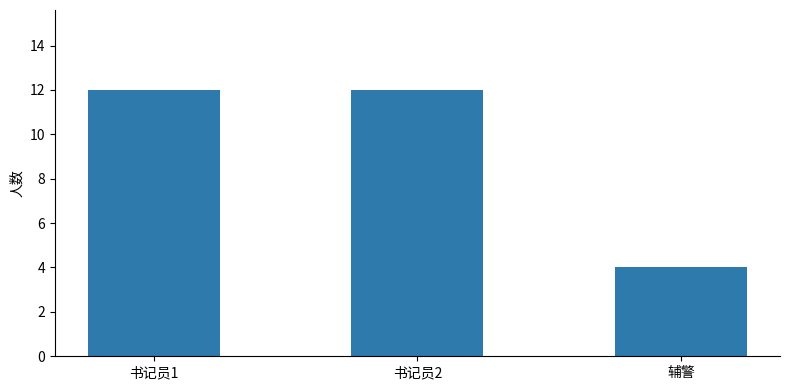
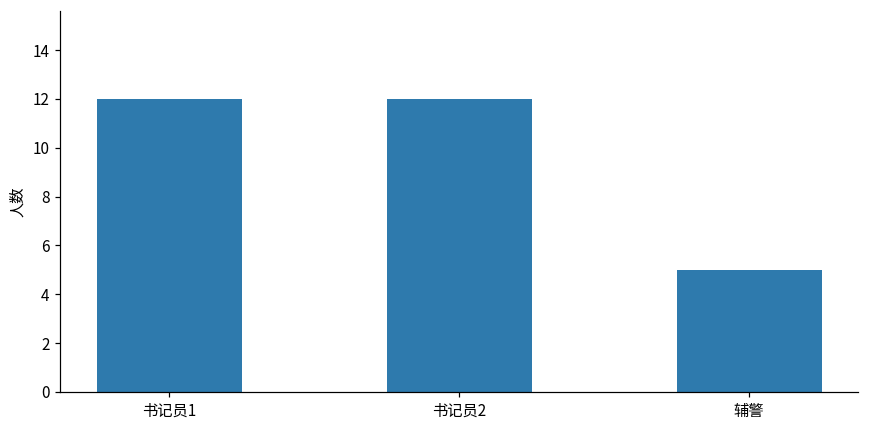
  {
    "书记员1": 12,
    "书记员2": 12,
-   "辅警": 4
+   "辅警": 5
  }
